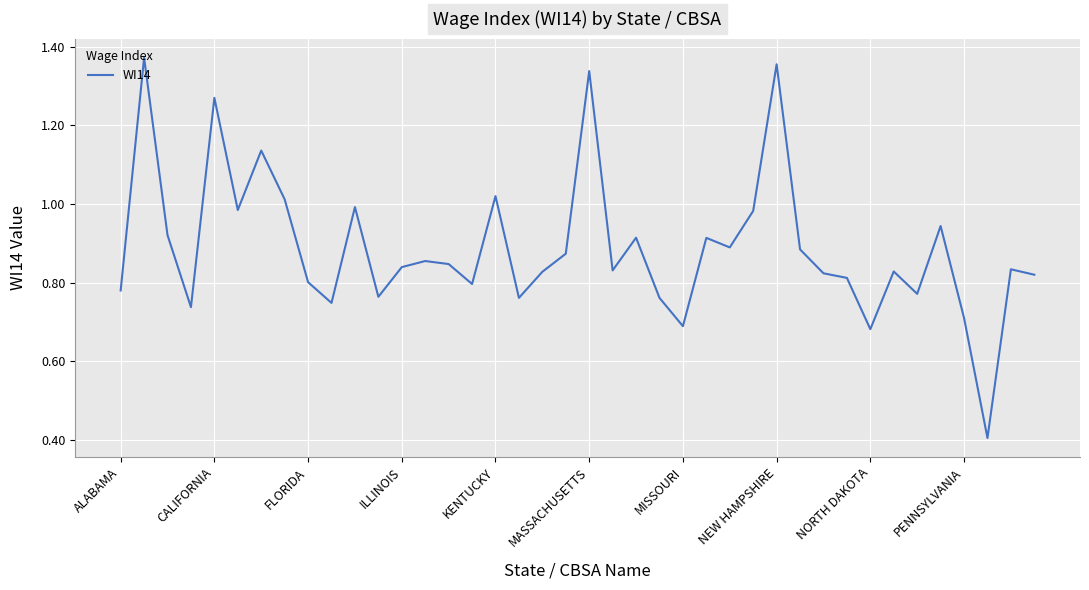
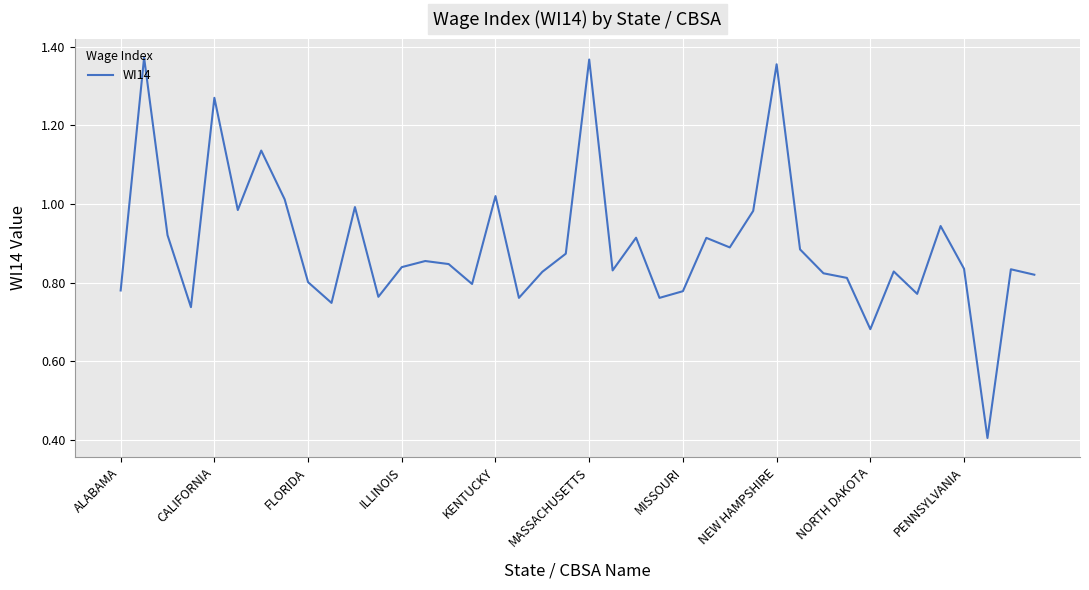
  {
    "ALABAMA": 0.78,
    "CALIFORNIA": 1.27,
    "FLORIDA": 0.80,
    "ILLINOIS": 0.84,
    "KENTUCKY": 1.02,
-   "MASSACHUSETTS": 1.34,
-   "MISSOURI": 0.69,
+   "MASSACHUSETTS": 1.37,
+   "MISSOURI": 0.78,
    "NEW HAMPSHIRE": 1.36,
    "NORTH DAKOTA": 0.68,
-   "PENNSYLVANIA": 0.71
+   "PENNSYLVANIA": 0.84
  }
